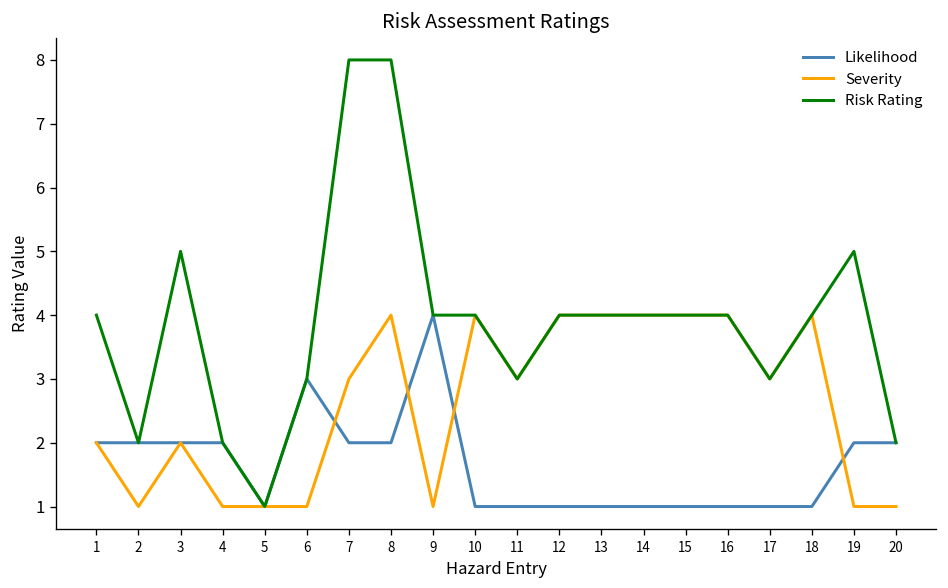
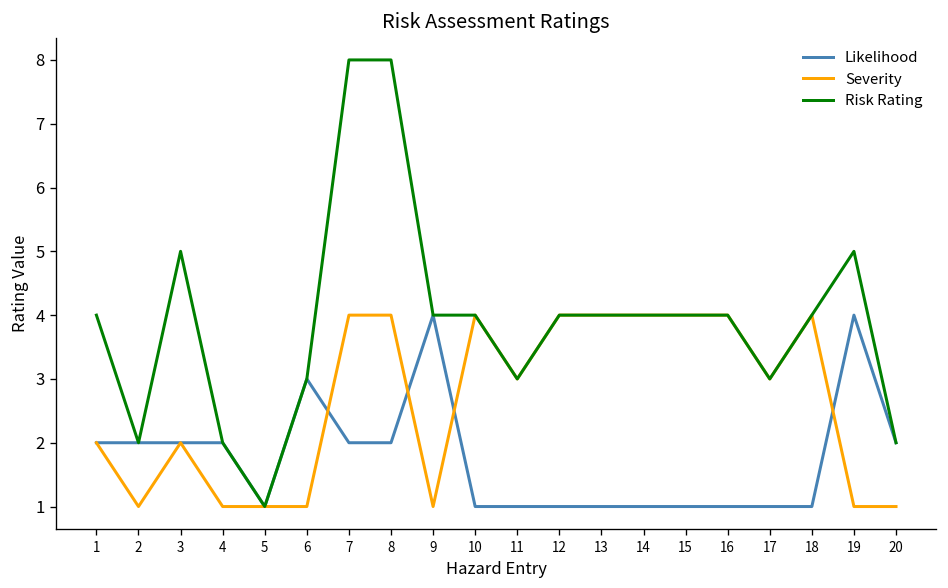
  {
    "Likelihood": {
      "7": 2,
      "8": 2,
      "10": 1,
      "11": 1,
      "12": 1,
      "13": 1,
      "14": 1,
      "15": 1,
      "16": 1,
      "17": 1,
      "18": 1,
-     "19": 2
+     "19": 4
    },
    "Severity": {
      "2": 1,
      "4": 1,
      "6": 1,
-     "7": 3,
+     "7": 4,
      "8": 4,
      "9": 1,
      "19": 1,
      "20": 1
    },
    "Risk Rating": {
      "1": 4,
      "3": 5,
      "7": 8,
      "8": 8,
      "19": 5
    }
  }
